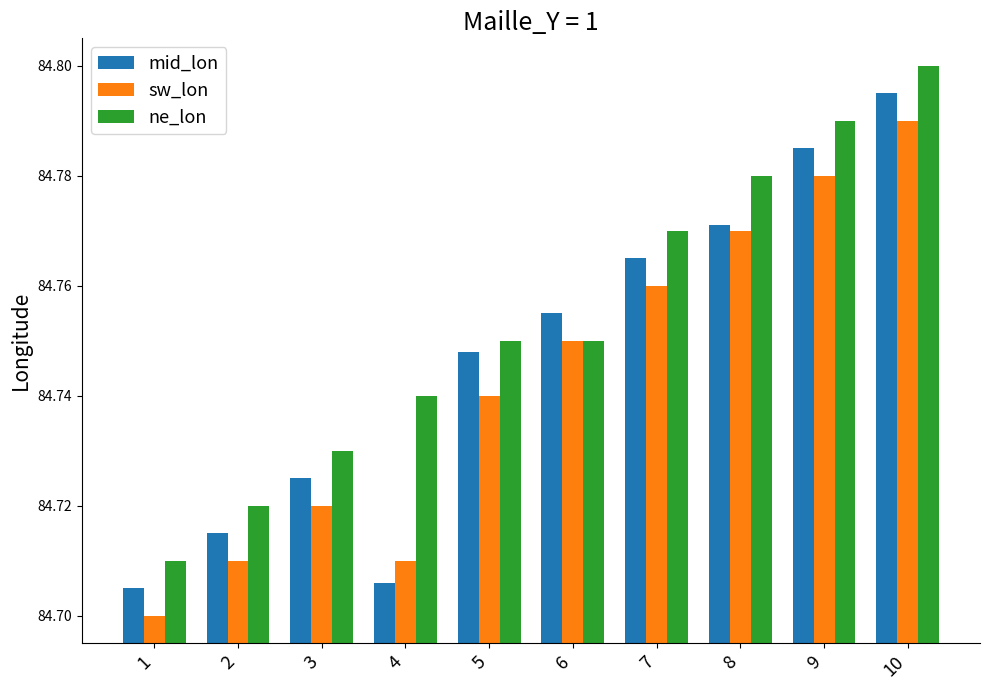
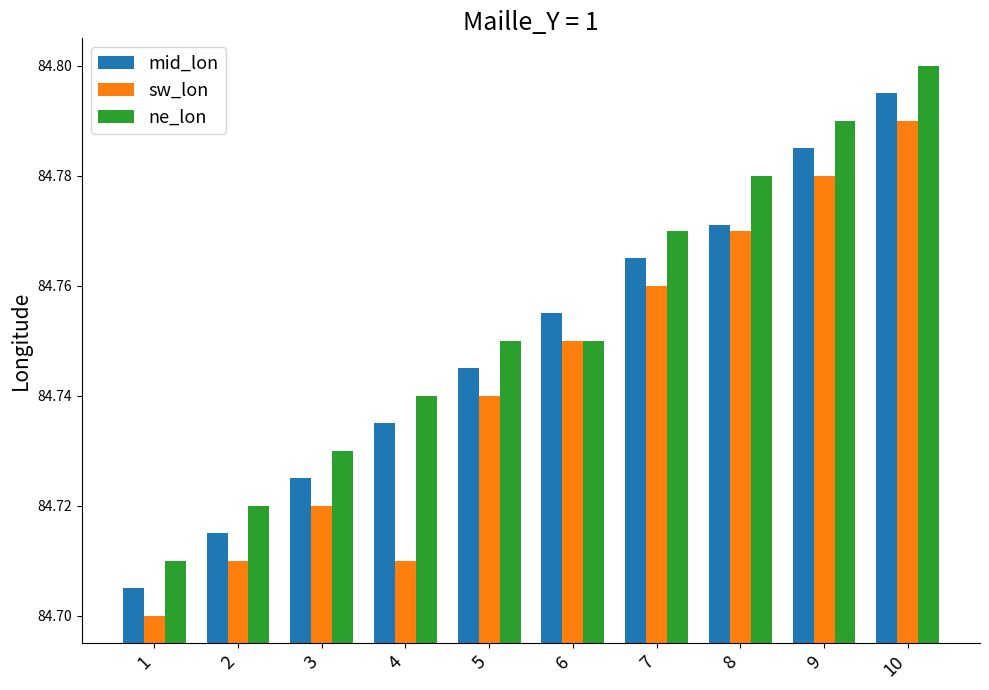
  {
    "mid_lon": {
      "1": 84.705,
      "2": 84.715,
      "3": 84.725,
-     "4": 84.706,
-     "5": 84.748,
+     "4": 84.735,
+     "5": 84.745,
      "6": 84.755,
      "7": 84.765,
      "8": 84.771,
      "9": 84.785,
      "10": 84.795
    },
    "sw_lon": {
      "1": 84.700,
      "2": 84.710,
      "3": 84.720,
      "4": 84.710,
      "5": 84.740,
      "6": 84.750,
      "7": 84.760,
      "8": 84.770,
      "9": 84.780,
      "10": 84.790
    },
    "ne_lon": {
      "1": 84.710,
      "2": 84.720,
      "3": 84.730,
      "4": 84.740,
      "5": 84.750,
      "6": 84.750,
      "7": 84.770,
      "8": 84.780,
      "9": 84.790,
      "10": 84.800
    }
  }
